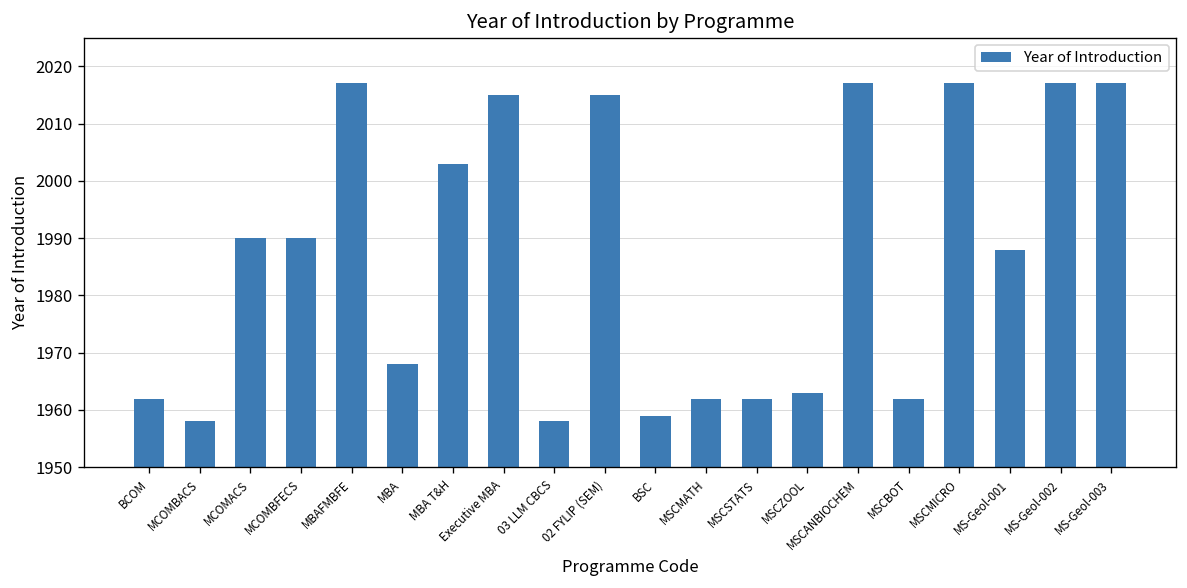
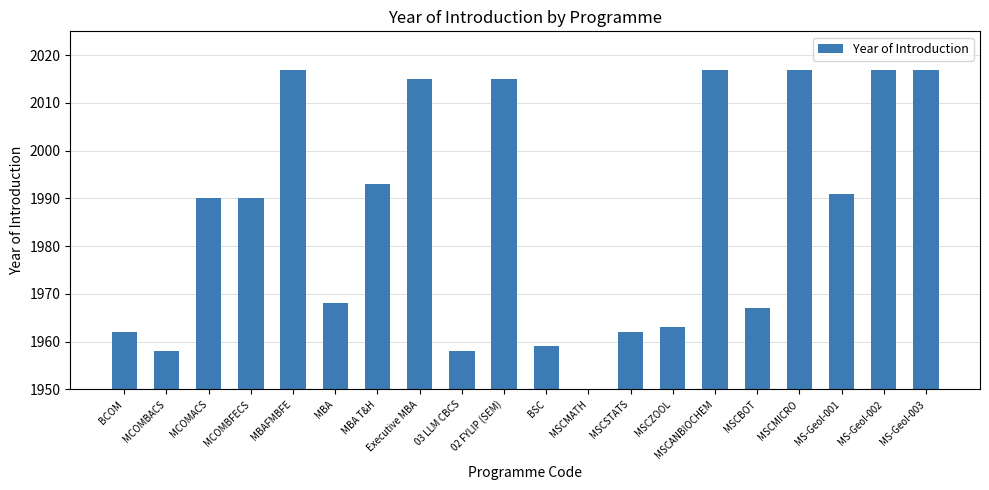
  {
    "BCOM": 1962,
    "MCOMBACS": 1958,
    "MCOMACS": 1990,
    "MCOMBFECS": 1990,
    "MBAFMBFE": 2017,
    "MBA": 1968,
-   "MBA T&H": 2003,
+   "MBA T&H": 1993,
    "Executive MBA": 2015,
    "03 LLM CBCS": 1958,
    "02 FYLIP (SEM)": 2015,
    "BSC": 1959,
-   "MSCMATH": 1962,
+   "MSCMATH": 1950,
    "MSCSTATS": 1962,
    "MSCZOOL": 1963,
    "MSCANBIOCHEM": 2017,
-   "MSCBOT": 1962,
+   "MSCBOT": 1967,
    "MSCMICRO": 2017,
-   "MS-Geol-001": 1988,
+   "MS-Geol-001": 1991,
    "MS-Geol-002": 2017,
    "MS-Geol-003": 2017
  }
